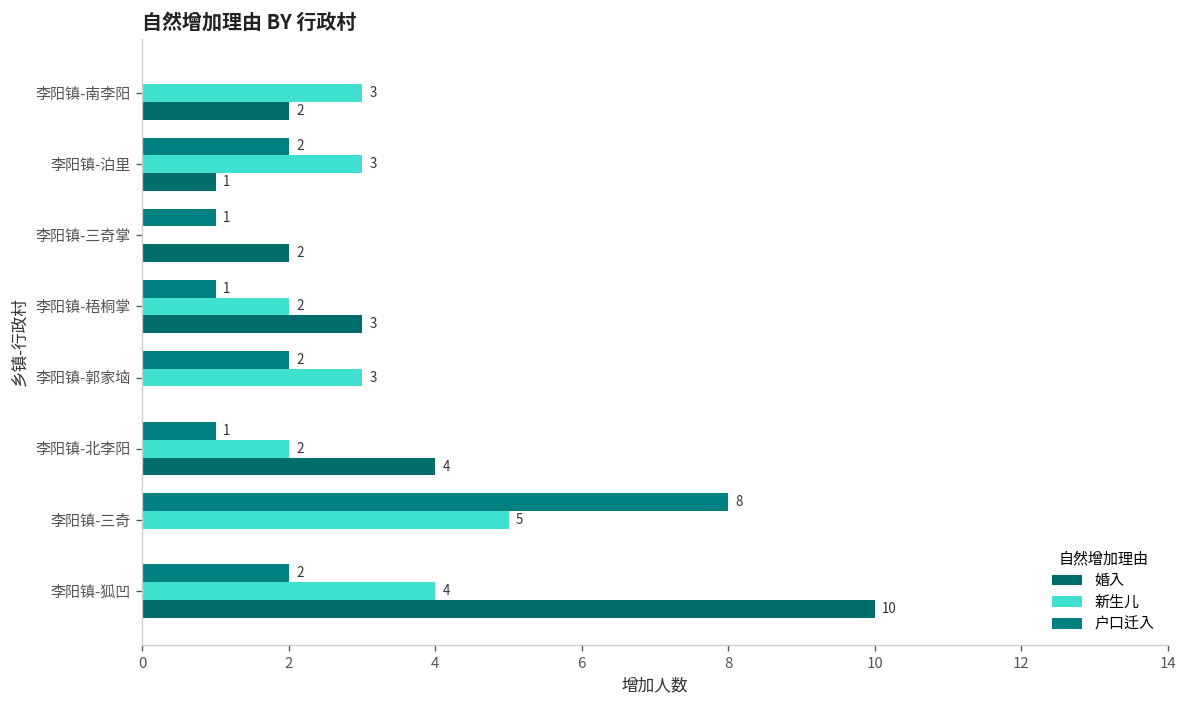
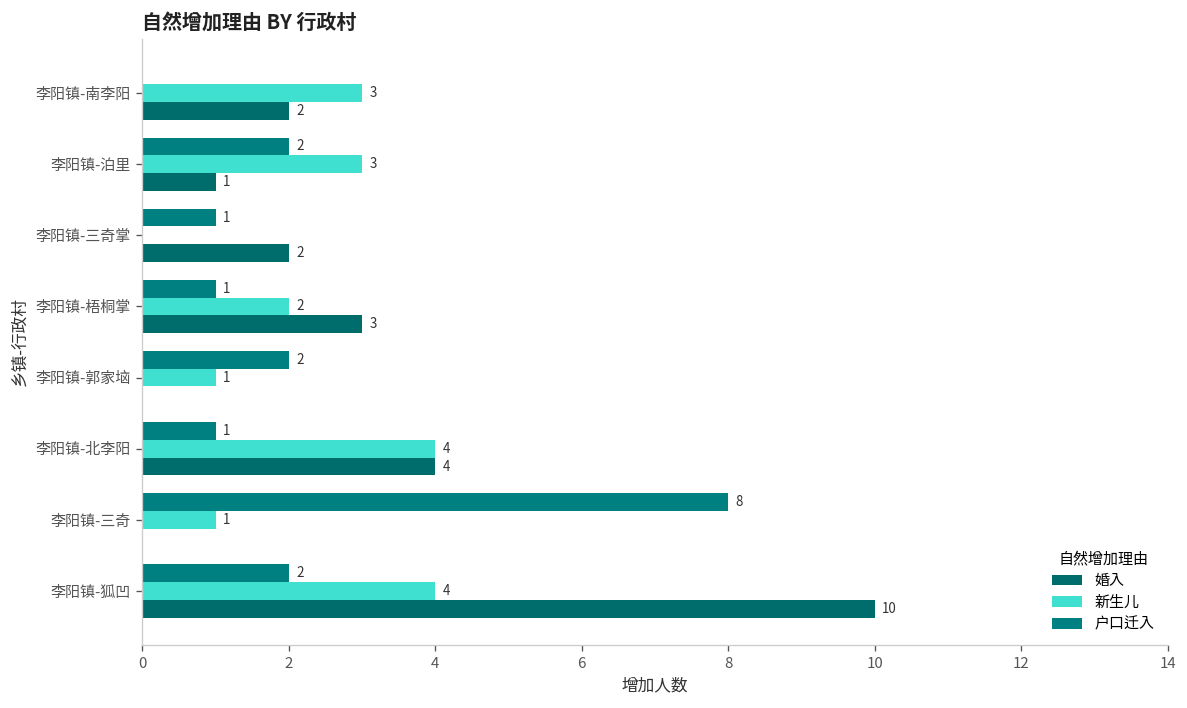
  {
    "新生儿": {
      "李阳镇-南李阳": 3,
      "李阳镇-泊里": 3,
      "李阳镇-梧桐掌": 2,
-     "李阳镇-郭家垴": 3,
-     "李阳镇-北李阳": 2,
-     "李阳镇-三奇": 5,
+     "李阳镇-郭家垴": 1,
+     "李阳镇-北李阳": 4,
+     "李阳镇-三奇": 1,
      "李阳镇-狐凹": 4
    }
  }
